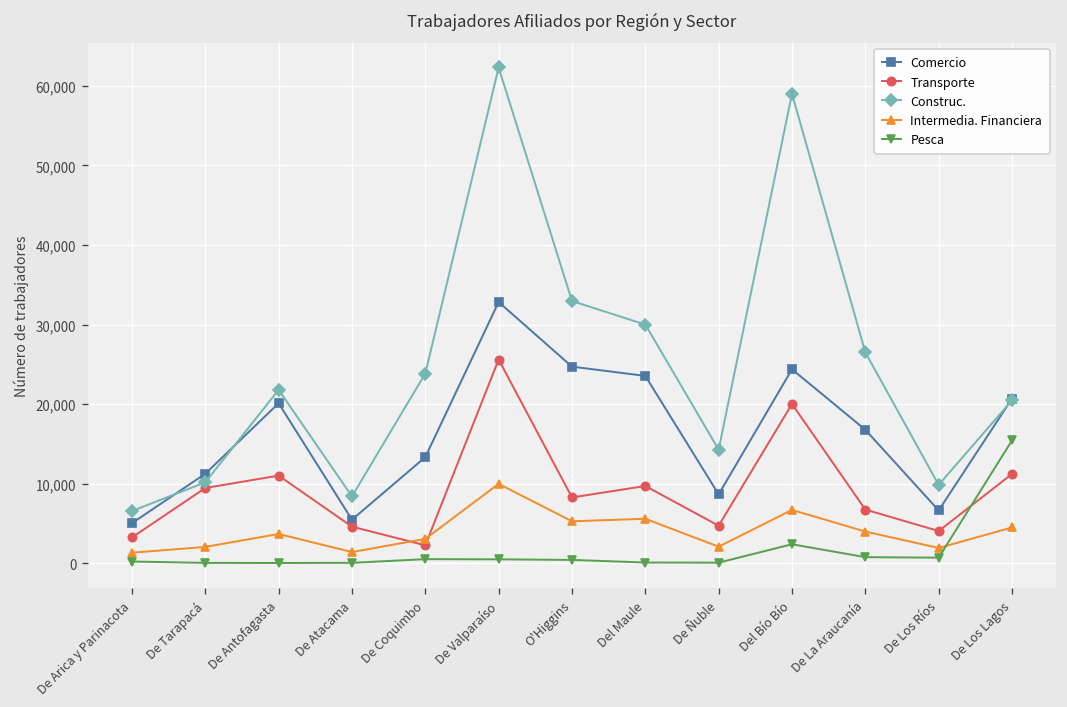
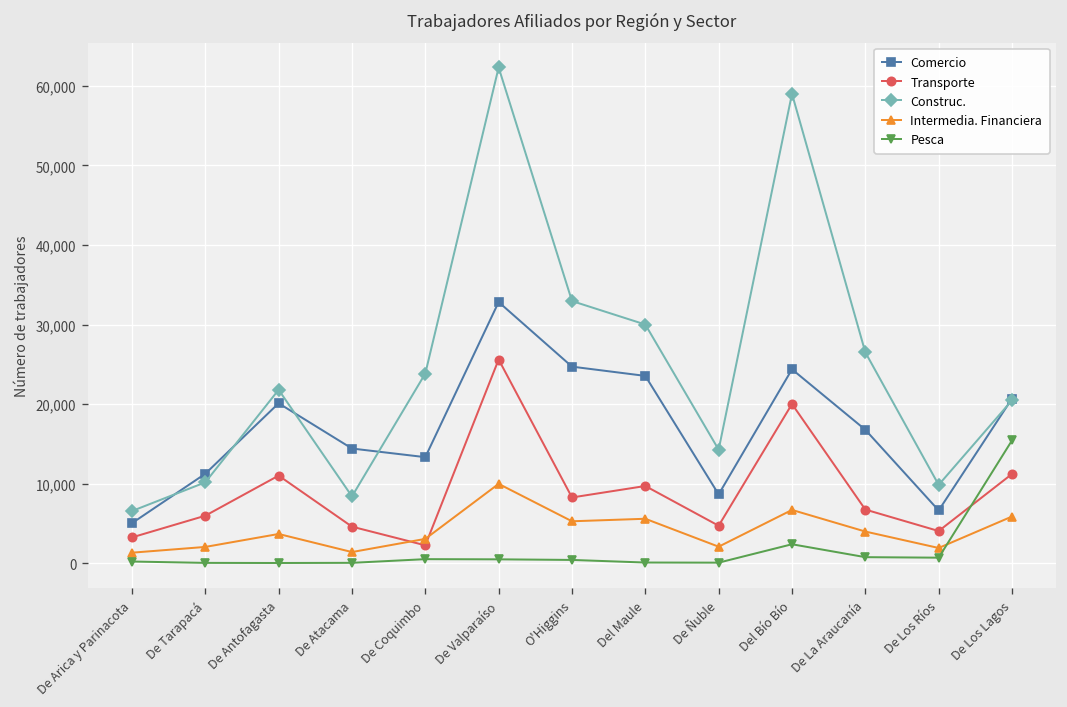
  {
    "Comercio": {
      "De Arica y Parinacota": "5,000",
      "De Tarapacá": "11,000",
      "De Antofagasta": "20,000",
-     "De Atacama": "5,000",
+     "De Atacama": "14,000",
      "De Coquimbo": "13,000",
      "De Valparaíso": "33,000",
      "O'Higgins": "25,000",
      "Del Maule": "24,000",
      "De Ñuble": "9,000",
      "Del Bío Bío": "24,000",
      "De La Araucanía": "17,000",
      "De Los Ríos": "7,000"
    },
    "Transporte": {
      "De Arica y Parinacota": "3,000",
-     "De Tarapacá": "9,000",
+     "De Tarapacá": "6,000",
      "De Antofagasta": "11,000",
      "De Atacama": "5,000",
      "De Coquimbo": "2,000",
      "De Valparaíso": "26,000",
      "O'Higgins": "8,000",
      "Del Maule": "10,000",
      "De Ñuble": "5,000",
      "Del Bío Bío": "20,000",
      "De La Araucanía": "7,000",
      "De Los Ríos": "4,000",
      "De Los Lagos": "11,000"
    },
    "Construc.": {
      "De Arica y Parinacota": "7,000",
      "De Tarapacá": "10,000",
      "De Antofagasta": "22,000",
      "De Atacama": "8,000",
      "De Coquimbo": "24,000",
      "De Valparaíso": "62,000",
      "O'Higgins": "33,000",
      "Del Maule": "30,000",
      "De Ñuble": "14,000",
      "Del Bío Bío": "59,000",
      "De La Araucanía": "27,000",
      "De Los Ríos": "10,000"
    },
    "Intermedia. Financiera": {
      "De Arica y Parinacota": "1,000",
      "De Tarapacá": "2,000",
      "De Antofagasta": "4,000",
      "De Atacama": "1,000",
      "De Coquimbo": "3,000",
      "De Valparaíso": "10,000",
      "O'Higgins": "5,000",
      "Del Maule": "6,000",
      "De Ñuble": "2,000",
      "Del Bío Bío": "7,000",
      "De La Araucanía": "4,000",
      "De Los Ríos": "2,000",
-     "De Los Lagos": "4,000"
+     "De Los Lagos": "6,000"
    },
    "Pesca": {
      "De Arica y Parinacota": "0",
      "De Tarapacá": "0",
      "De Antofagasta": "0",
      "De Atacama": "0",
      "De Coquimbo": "1,000",
      "De Valparaíso": "0",
      "O'Higgins": "0",
      "Del Maule": "0",
      "De Ñuble": "0",
      "Del Bío Bío": "2,000",
      "De La Araucanía": "1,000",
      "De Los Ríos": "1,000",
      "De Los Lagos": "15,000"
    }
  }
